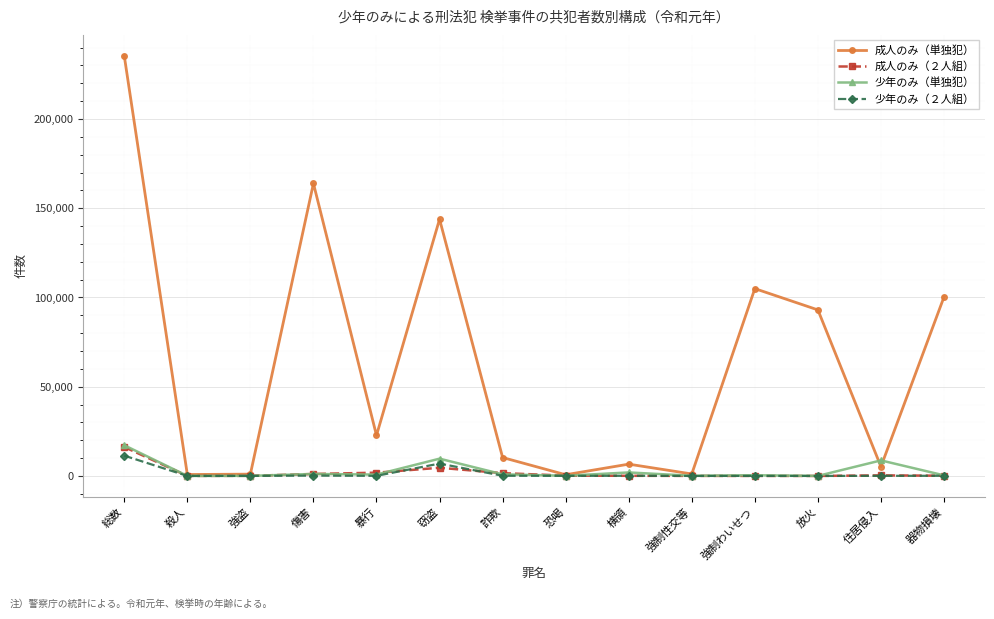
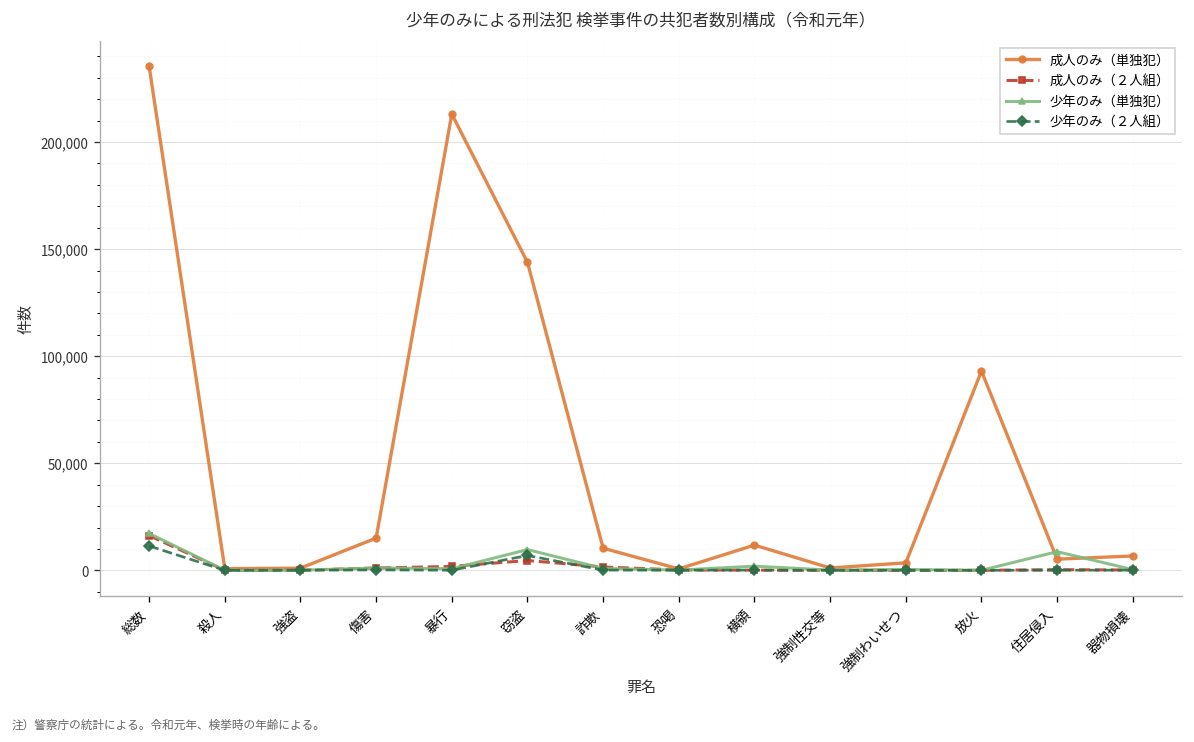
  {
    "成人のみ（単独犯）": {
      "総数": "235,000",
-     "傷害": "164,000",
-     "暴行": "23,000",
+     "傷害": "15,000",
+     "暴行": "213,000",
      "窃盗": "144,000",
      "詐欺": "10,000",
-     "横領": "7,000",
-     "強制わいせつ": "105,000",
+     "横領": "12,000",
+     "強制わいせつ": "3,000",
      "放火": "93,000",
      "住居侵入": "5,000",
-     "器物損壊": "100,000"
+     "器物損壊": "7,000"
    },
    "成人のみ（２人組）": {
      "窃盗": "5,000"
    },
    "少年のみ（単独犯）": {
      "窃盗": "10,000",
      "横領": "2,000",
      "住居侵入": "9,000"
    },
    "少年のみ（２人組）": {
      "総数": "11,000",
      "窃盗": "7,000"
    }
  }
